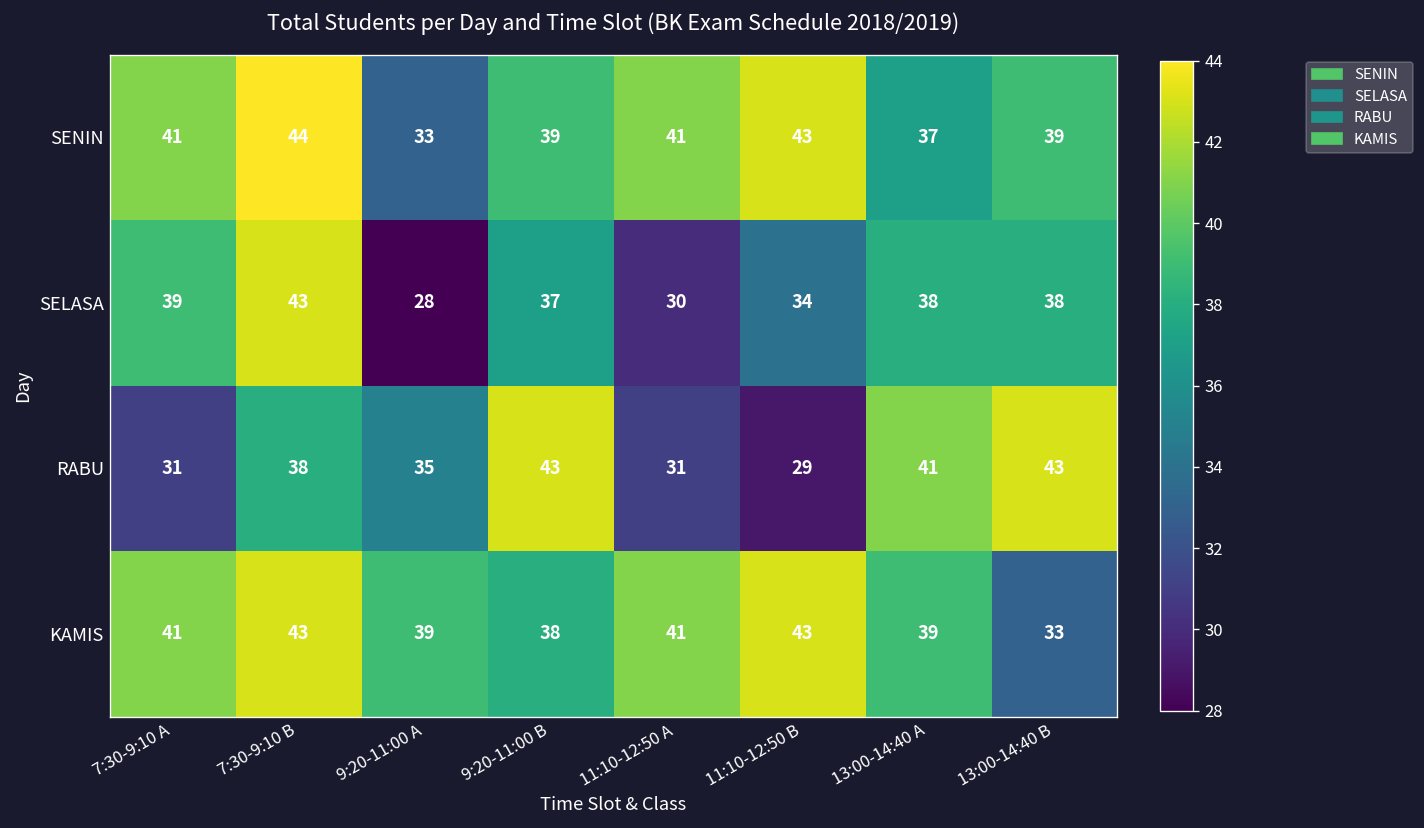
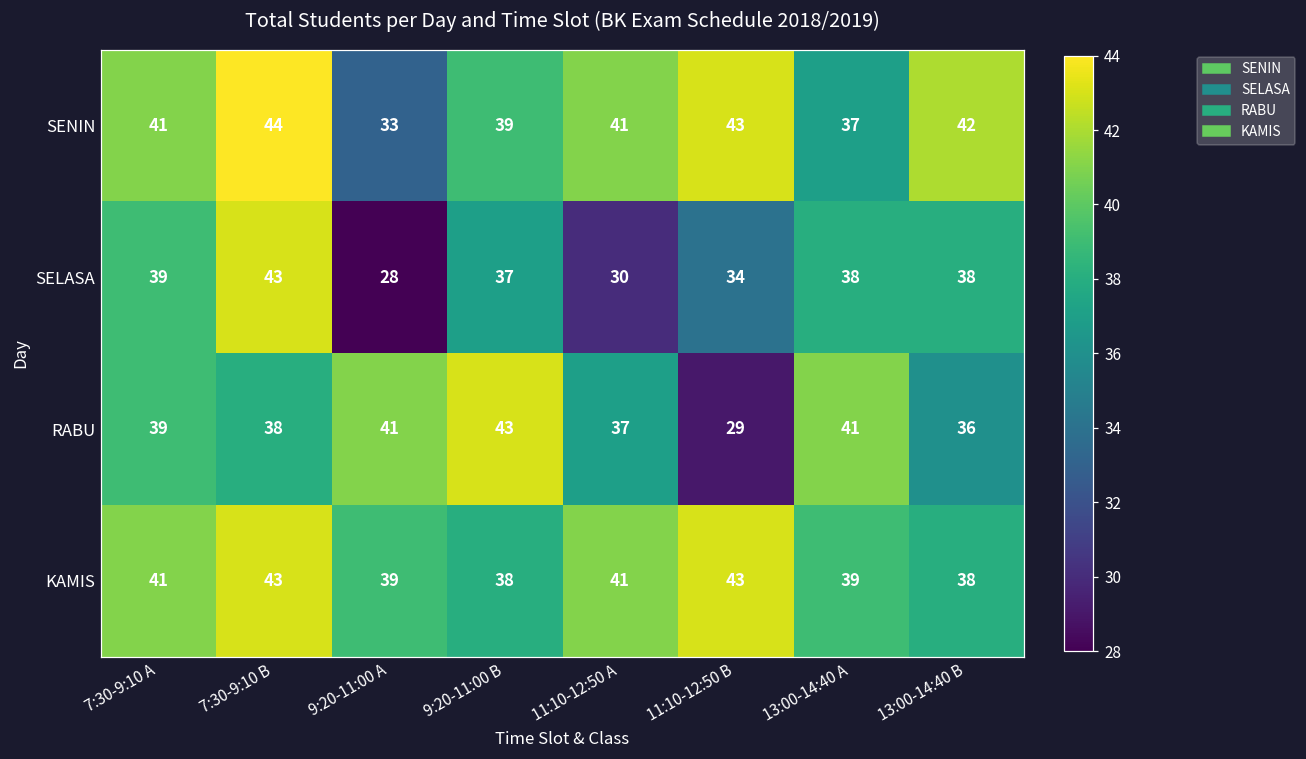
  {
    "SENIN": {
      "7:30-9:10 A": 41,
      "7:30-9:10 B": 44,
      "9:20-11:00 A": 33,
      "9:20-11:00 B": 39,
      "11:10-12:50 A": 41,
      "11:10-12:50 B": 43,
      "13:00-14:40 A": 37,
-     "13:00-14:40 B": 39
+     "13:00-14:40 B": 42
    },
    "SELASA": {
      "7:30-9:10 A": 39,
      "7:30-9:10 B": 43,
      "9:20-11:00 A": 28,
      "9:20-11:00 B": 37,
      "11:10-12:50 A": 30,
      "11:10-12:50 B": 34,
      "13:00-14:40 A": 38,
      "13:00-14:40 B": 38
    },
    "RABU": {
-     "7:30-9:10 A": 31,
+     "7:30-9:10 A": 39,
      "7:30-9:10 B": 38,
-     "9:20-11:00 A": 35,
+     "9:20-11:00 A": 41,
      "9:20-11:00 B": 43,
-     "11:10-12:50 A": 31,
+     "11:10-12:50 A": 37,
      "11:10-12:50 B": 29,
      "13:00-14:40 A": 41,
-     "13:00-14:40 B": 43
+     "13:00-14:40 B": 36
    },
    "KAMIS": {
      "7:30-9:10 A": 41,
      "7:30-9:10 B": 43,
      "9:20-11:00 A": 39,
      "9:20-11:00 B": 38,
      "11:10-12:50 A": 41,
      "11:10-12:50 B": 43,
      "13:00-14:40 A": 39,
-     "13:00-14:40 B": 33
+     "13:00-14:40 B": 38
    }
  }
